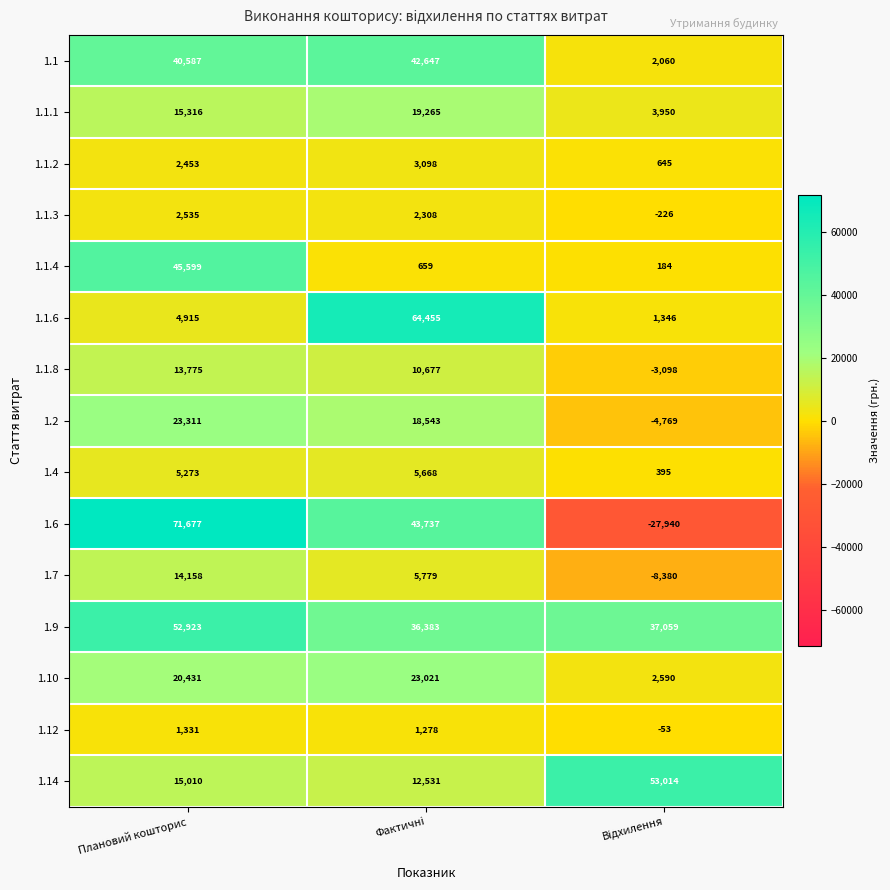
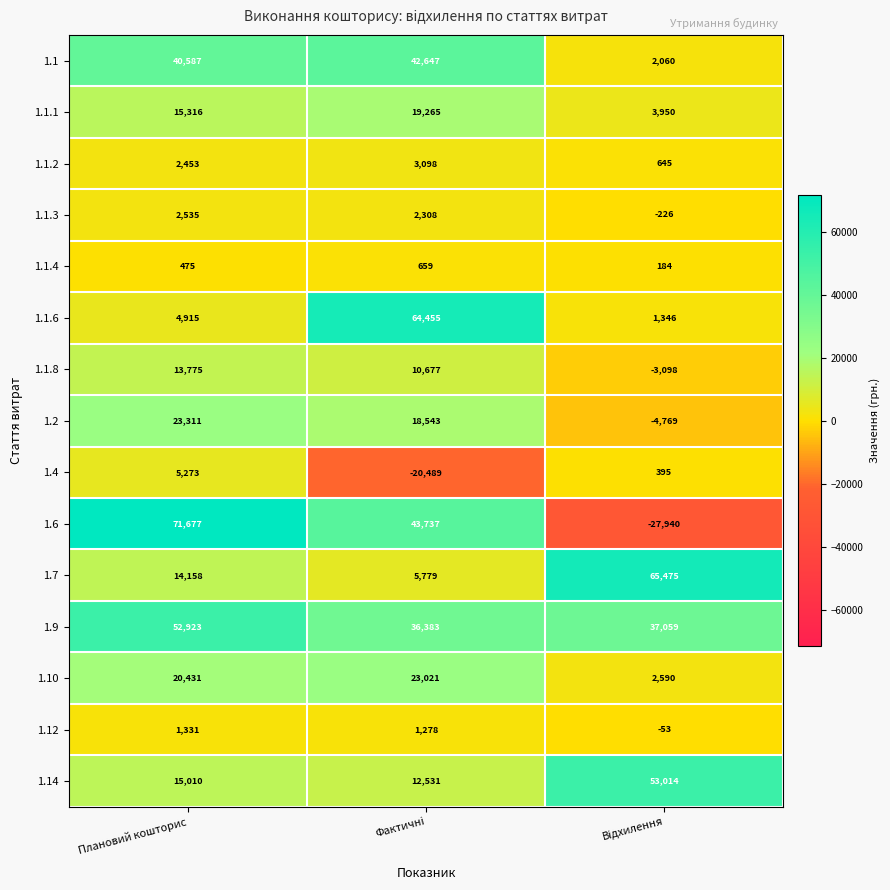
  {
    "1.1": {
      "Плановий кошторис": "40,587",
      "Фактичні": "42,647",
      "Відхилення": "2,060"
    },
    "1.1.1": {
      "Плановий кошторис": "15,316",
      "Фактичні": "19,265",
      "Відхилення": "3,950"
    },
    "1.1.2": {
      "Плановий кошторис": "2,453",
      "Фактичні": "3,098",
      "Відхилення": "645"
    },
    "1.1.3": {
      "Плановий кошторис": "2,535",
      "Фактичні": "2,308",
      "Відхилення": "-226"
    },
    "1.1.4": {
-     "Плановий кошторис": "45,599",
+     "Плановий кошторис": "475",
      "Фактичні": "659",
      "Відхилення": "184"
    },
    "1.1.6": {
      "Плановий кошторис": "4,915",
      "Фактичні": "64,455",
      "Відхилення": "1,346"
    },
    "1.1.8": {
      "Плановий кошторис": "13,775",
      "Фактичні": "10,677",
      "Відхилення": "-3,098"
    },
    "1.2": {
      "Плановий кошторис": "23,311",
      "Фактичні": "18,543",
      "Відхилення": "-4,769"
    },
    "1.4": {
      "Плановий кошторис": "5,273",
-     "Фактичні": "5,668",
+     "Фактичні": "-20,489",
      "Відхилення": "395"
    },
    "1.6": {
      "Плановий кошторис": "71,677",
      "Фактичні": "43,737",
      "Відхилення": "-27,940"
    },
    "1.7": {
      "Плановий кошторис": "14,158",
      "Фактичні": "5,779",
-     "Відхилення": "-8,380"
+     "Відхилення": "65,475"
    },
    "1.9": {
      "Плановий кошторис": "52,923",
      "Фактичні": "36,383",
      "Відхилення": "37,059"
    },
    "1.10": {
      "Плановий кошторис": "20,431",
      "Фактичні": "23,021",
      "Відхилення": "2,590"
    },
    "1.12": {
      "Плановий кошторис": "1,331",
      "Фактичні": "1,278",
      "Відхилення": "-53"
    },
    "1.14": {
      "Плановий кошторис": "15,010",
      "Фактичні": "12,531",
      "Відхилення": "53,014"
    }
  }
